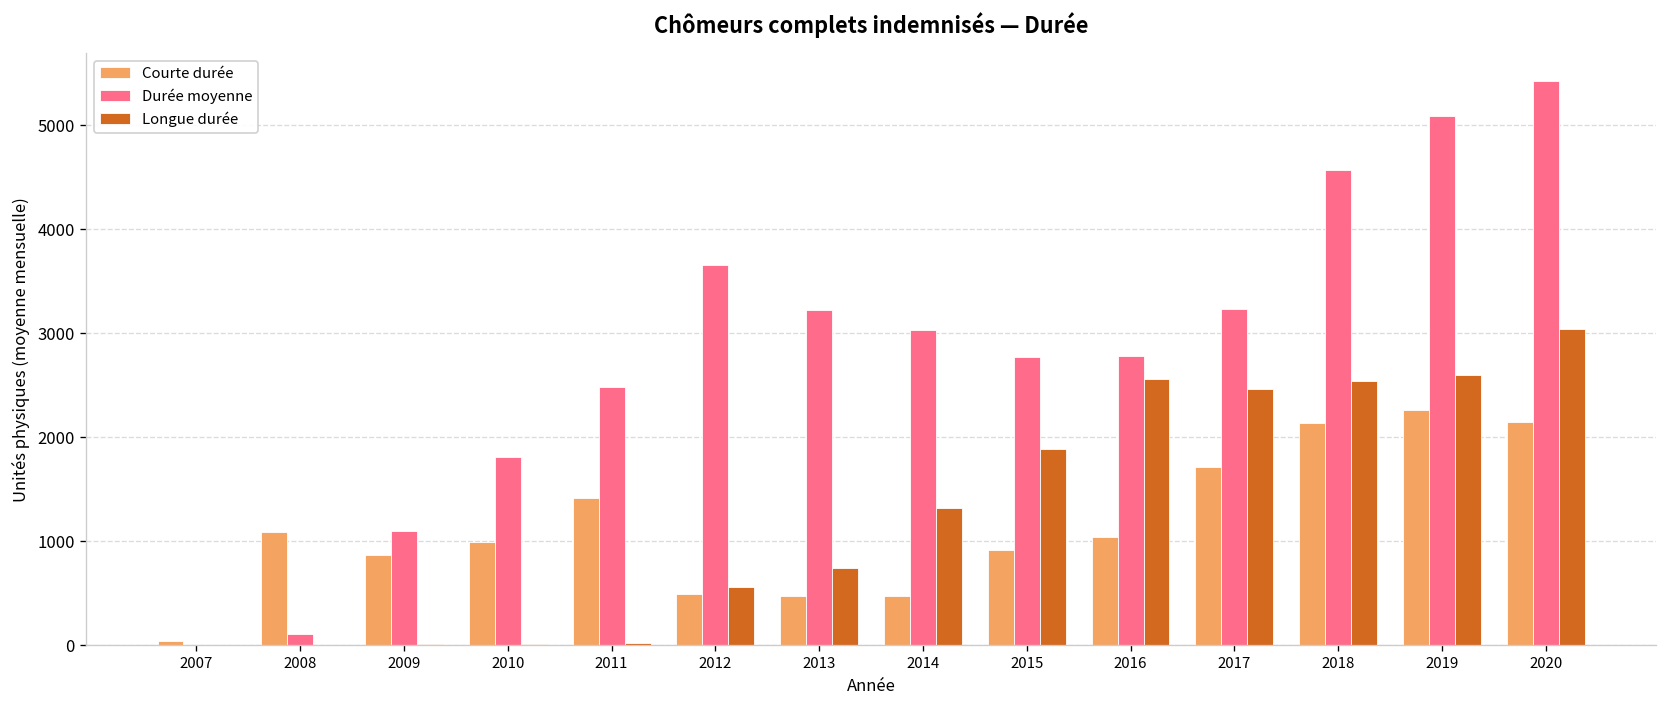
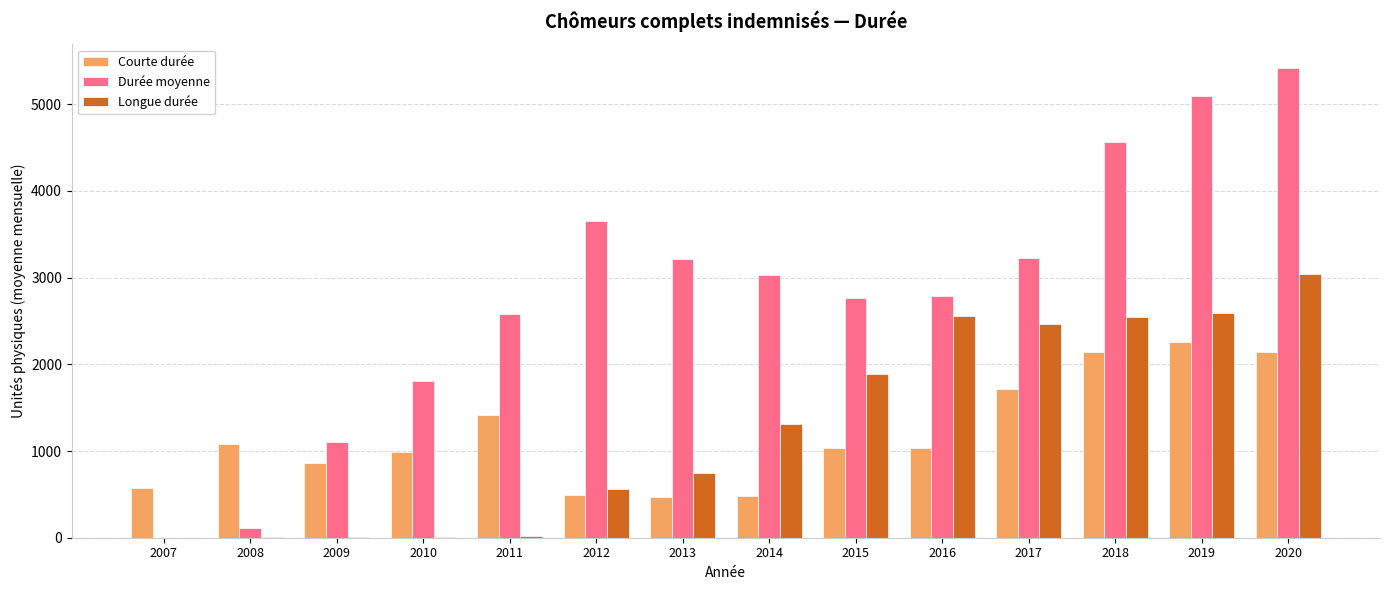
  {
    "Courte durée": {
-     "2007": 0,
+     "2007": 600,
      "2008": 1100,
      "2009": 900,
      "2010": 1000,
      "2011": 1400,
      "2012": 500,
      "2013": 500,
      "2014": 500,
-     "2015": 900,
+     "2015": 1000,
      "2016": 1000,
      "2017": 1700,
      "2018": 2100,
      "2019": 2300,
      "2020": 2100
    },
    "Durée moyenne": {
      "2007": 0,
      "2008": 100,
      "2009": 1100,
      "2010": 1800,
-     "2011": 2500,
+     "2011": 2600,
      "2012": 3700,
      "2013": 3200,
      "2014": 3000,
      "2015": 2800,
      "2016": 2800,
      "2017": 3200,
      "2018": 4600,
      "2019": 5100,
      "2020": 5400
    },
    "Longue durée": {
      "2007": 0,
      "2012": 600,
      "2013": 700,
      "2014": 1300,
      "2015": 1900,
      "2016": 2600,
      "2017": 2500,
      "2018": 2500,
      "2019": 2600,
      "2020": 3000
    }
  }
